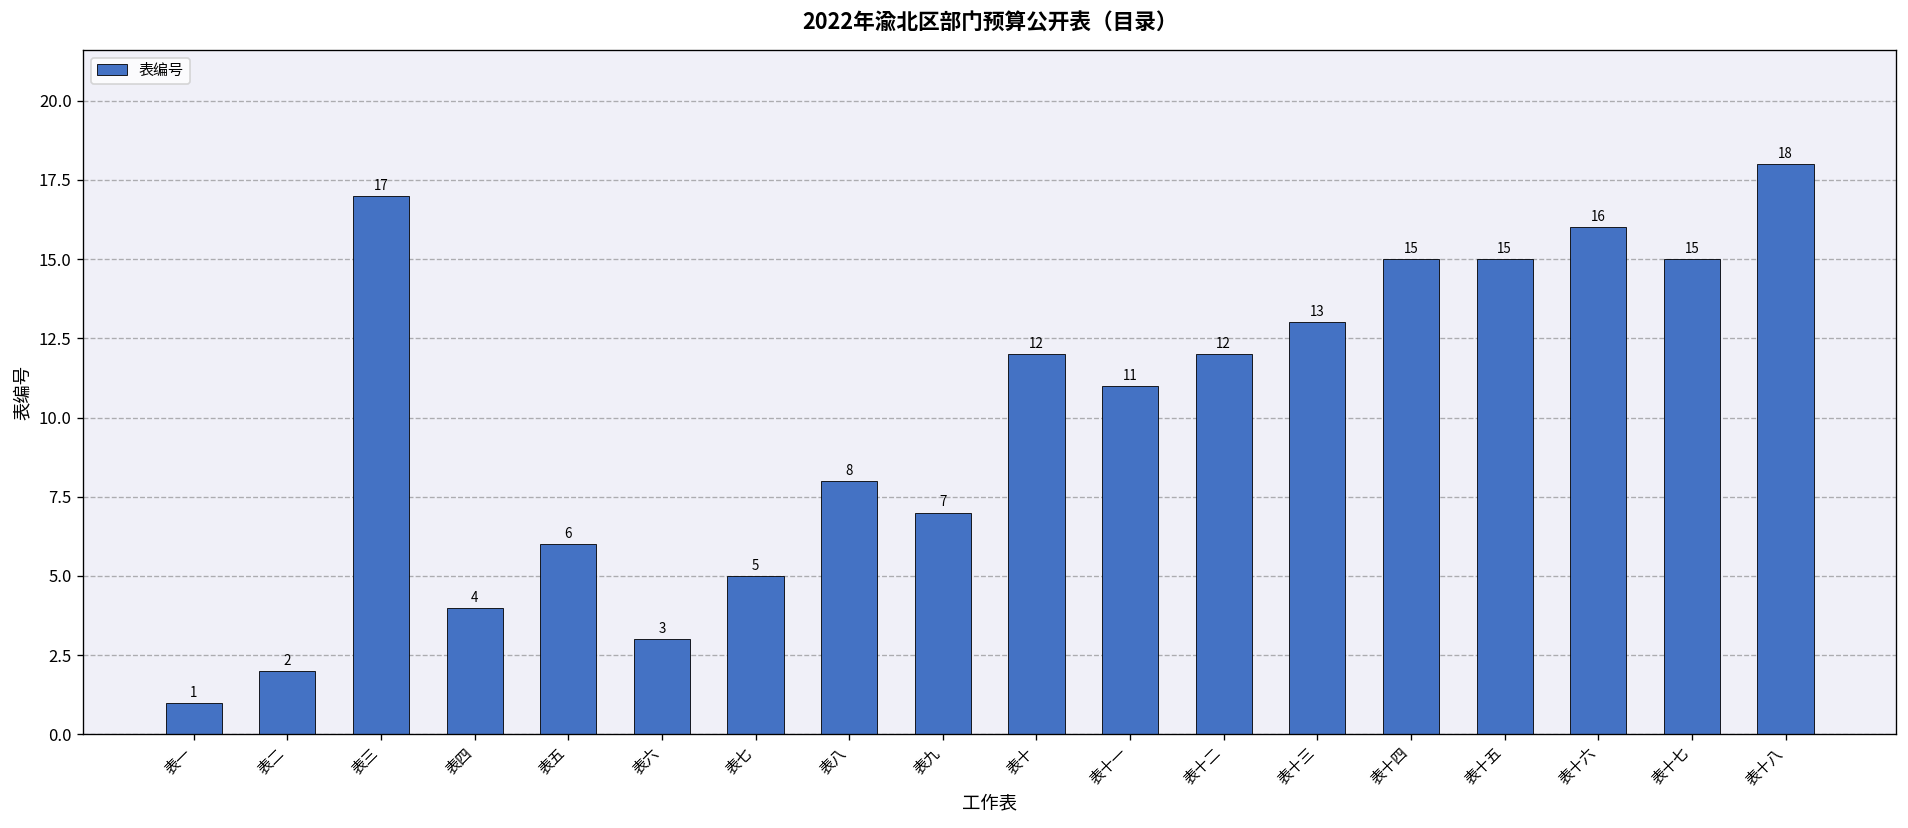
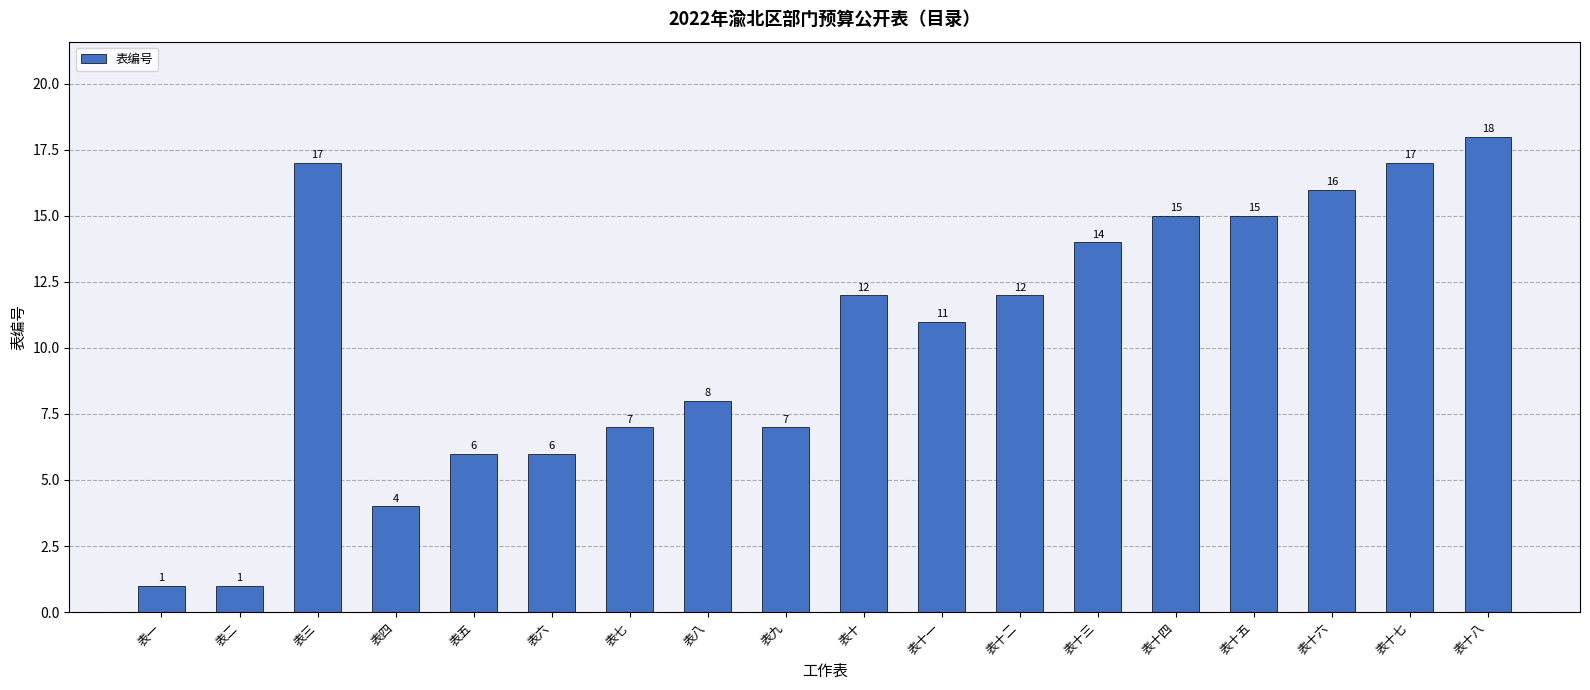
  {
    "表一": 1,
-   "表二": 2,
+   "表二": 1,
    "表三": 17,
    "表四": 4,
    "表五": 6,
-   "表六": 3,
-   "表七": 5,
+   "表六": 6,
+   "表七": 7,
    "表八": 8,
    "表九": 7,
    "表十": 12,
    "表十一": 11,
    "表十二": 12,
-   "表十三": 13,
+   "表十三": 14,
    "表十四": 15,
    "表十五": 15,
    "表十六": 16,
-   "表十七": 15,
+   "表十七": 17,
    "表十八": 18
  }
